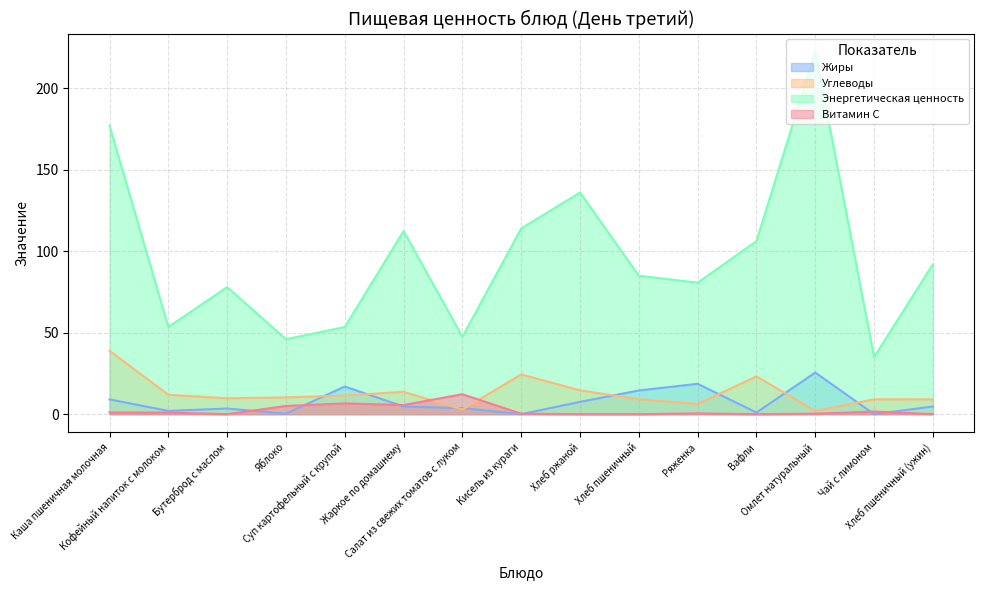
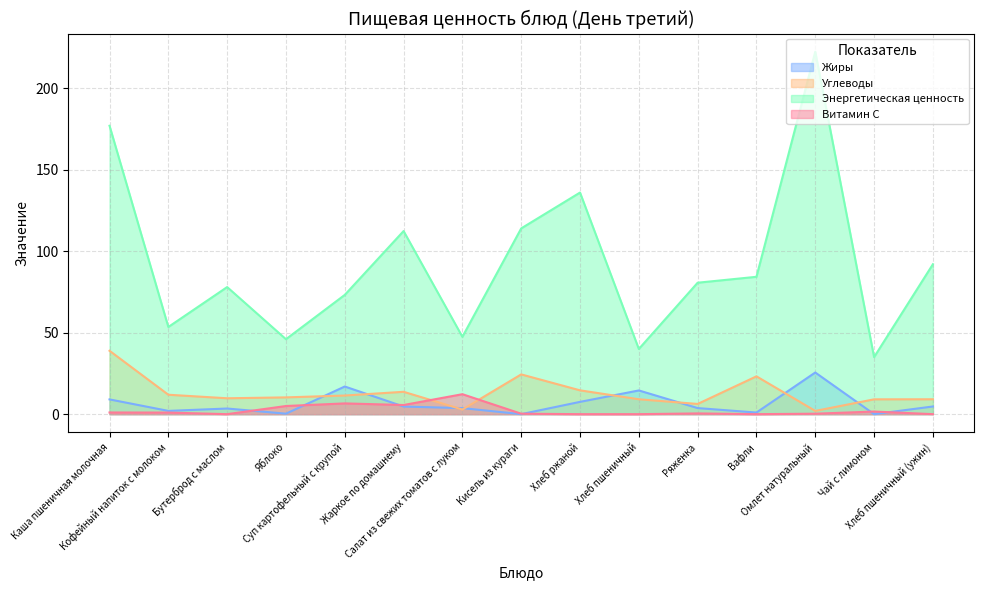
  {
    "Жиры": {
      "Каша пшеничная молочная": 9,
      "Бутерброд с маслом": 3,
      "Яблоко": 0,
      "Суп картофельный с крупой": 17,
      "Хлеб ржаной": 8,
      "Хлеб пшеничный": 15,
-     "Ряженка": 19,
+     "Ряженка": 4,
      "Омлет натуральный": 26,
      "Чай с лимоном": 0,
      "Хлеб пшеничный (ужин)": 5
    },
    "Энергетическая ценность": {
      "Каша пшеничная молочная": 177,
      "Кофейный напиток с молоком": 54,
      "Бутерброд с маслом": 78,
      "Яблоко": 46,
-     "Суп картофельный с крупой": 54,
+     "Суп картофельный с крупой": 73,
      "Жаркое по домашнему": 112,
      "Салат из свежих томатов с луком": 47,
      "Кисель из кураги": 114,
      "Хлеб ржаной": 136,
-     "Хлеб пшеничный": 85,
+     "Хлеб пшеничный": 40,
      "Ряженка": 81,
-     "Вафли": 106,
+     "Вафли": 84,
      "Чай с лимоном": 35,
      "Хлеб пшеничный (ужин)": 92
    }
  }
